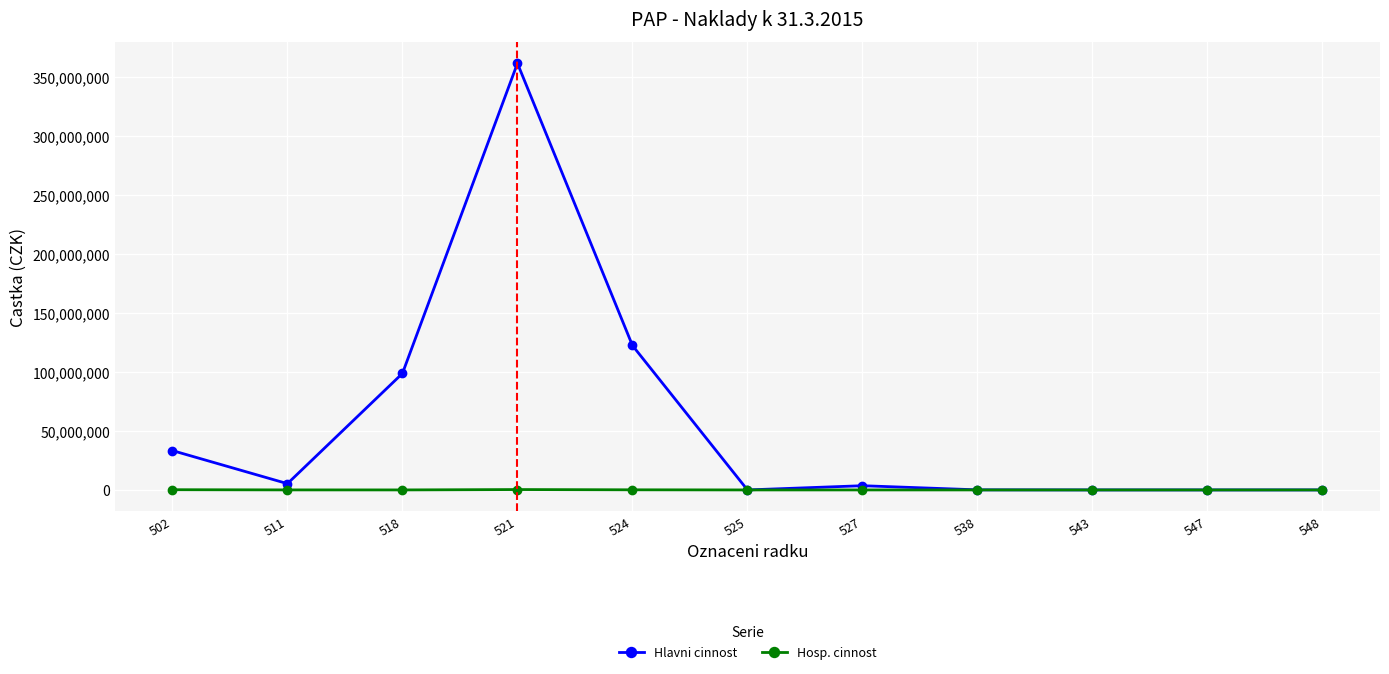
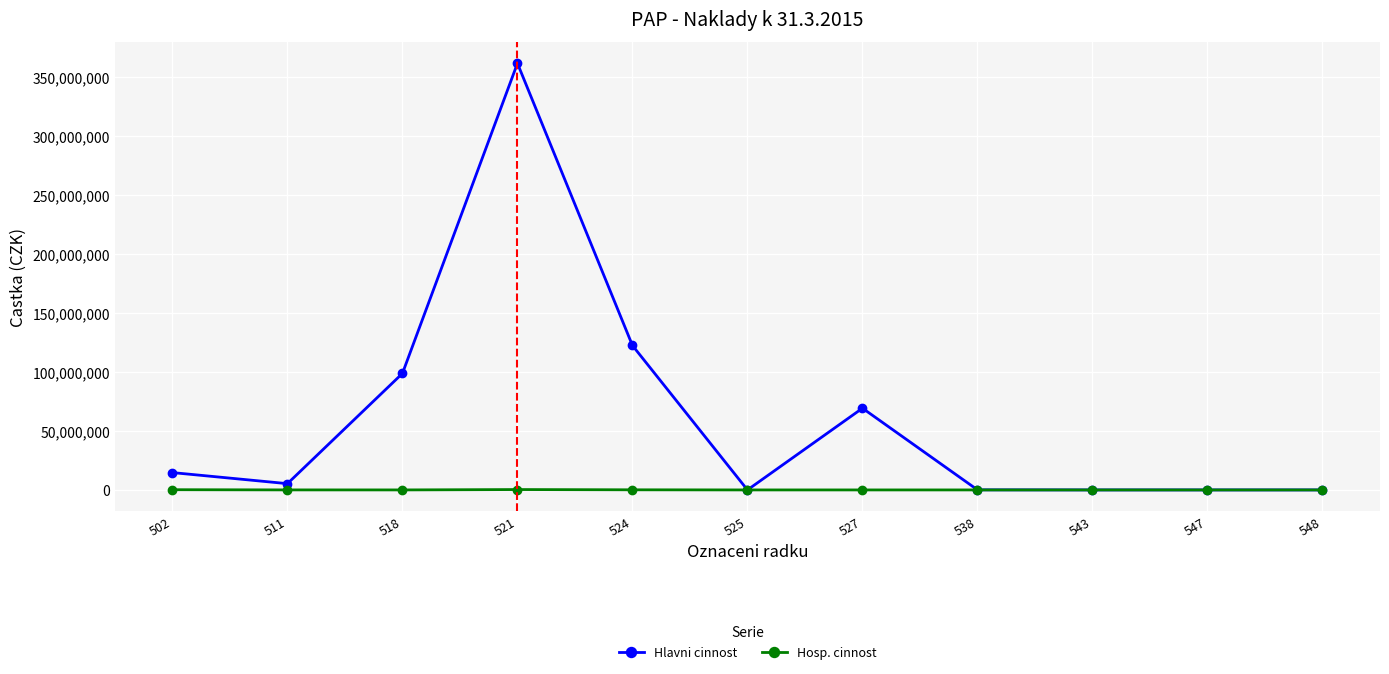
  {
    "Hlavni cinnost": {
-     "502": "33,000,000",
+     "502": "15,000,000",
      "511": "5,000,000",
      "518": "99,000,000",
      "521": "361,000,000",
      "524": "122,000,000",
-     "527": "4,000,000"
+     "527": "69,000,000"
    },
    "Hosp. cinnost": {
      "502": "0",
      "511": "0",
      "518": "0",
      "521": "0",
      "524": "0",
      "527": "0"
    }
  }
